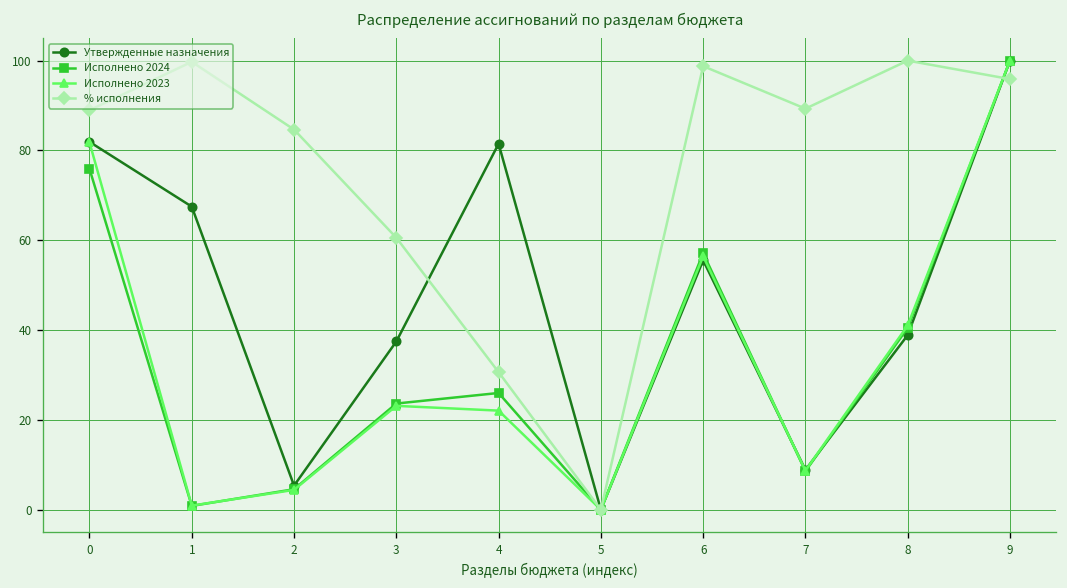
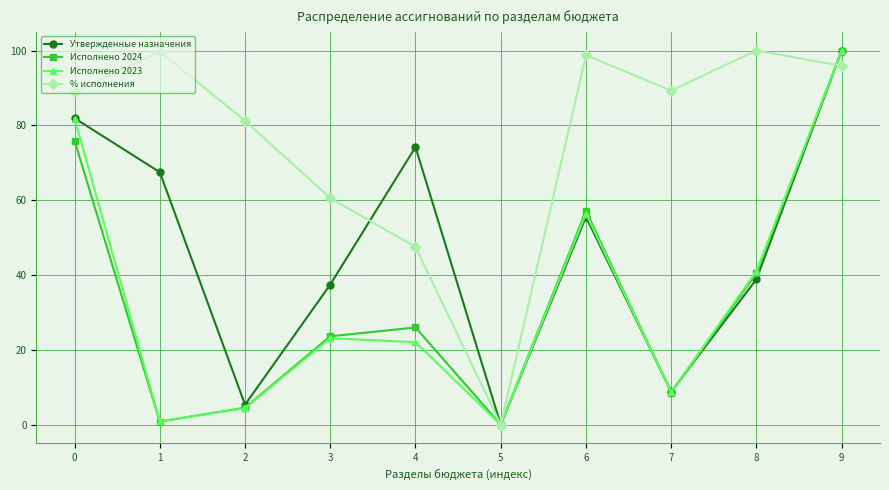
  {
    "Утвержденные назначения": {
      "1": 67,
      "2": 5,
      "3": 37,
-     "4": 81,
+     "4": 74,
      "6": 56,
      "8": 39
    },
    "Исполнено 2024": {
      "0": 76,
      "4": 26,
      "6": 57
    },
    "Исполнено 2023": {
      "4": 22,
      "6": 56
    },
    "% исполнения": {
-     "2": 85,
+     "2": 81,
      "3": 61,
-     "4": 31,
+     "4": 48,
      "6": 99,
      "7": 89,
      "8": 100,
      "9": 96
    }
  }
